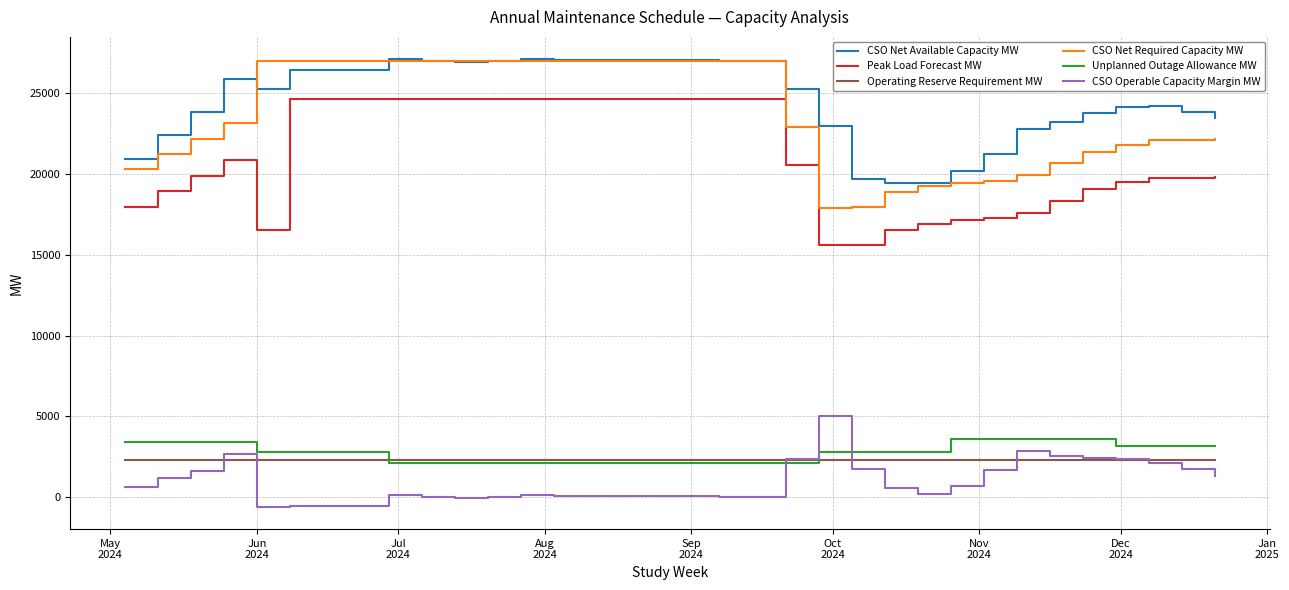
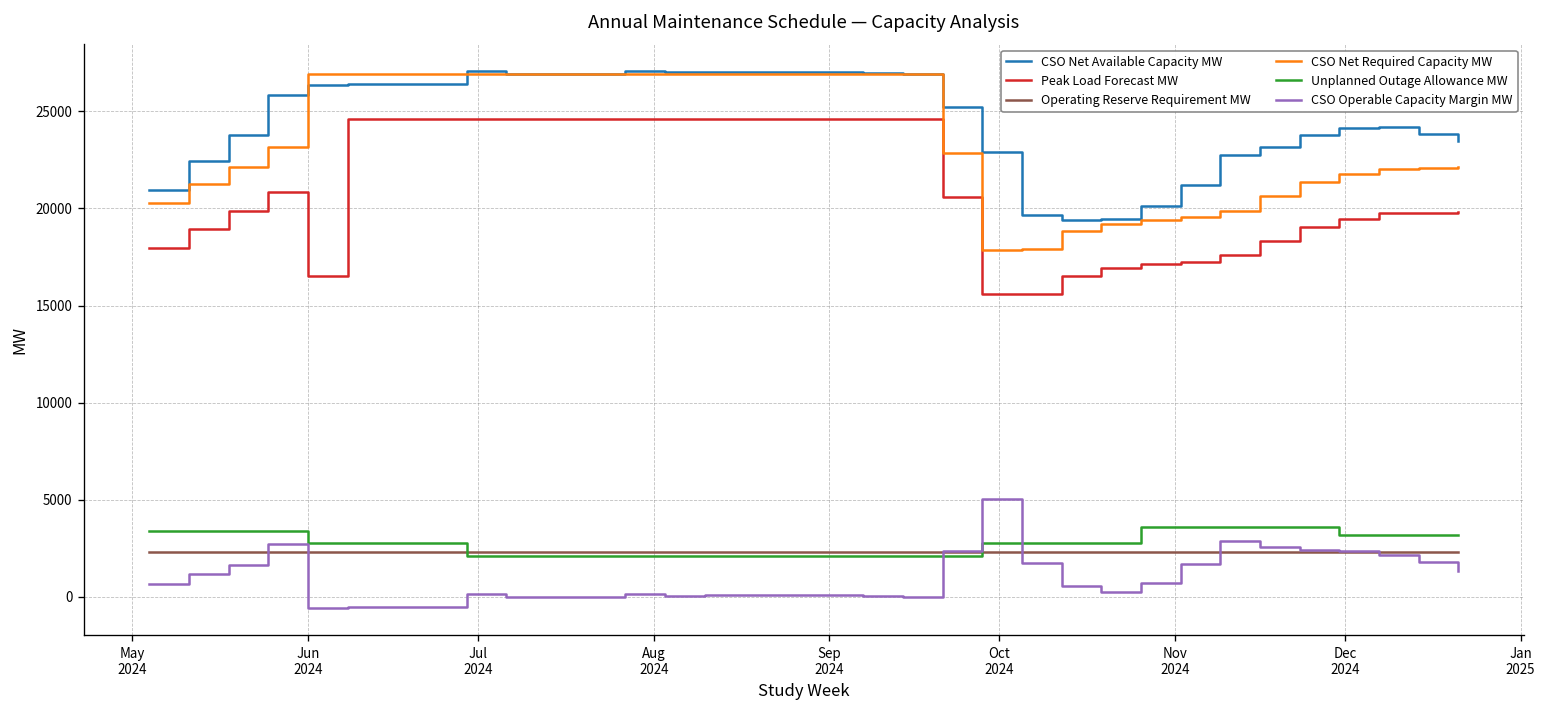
  {
    "CSO Net Available Capacity MW": {
-     "Jun 2024": 25200
+     "Jun 2024": 26400
    },
    "Peak Load Forecast MW": {
      "Jun 2024": 16500
    },
    "Operating Reserve Requirement MW": {
      "Jun 2024": 2300
    },
    "CSO Net Required Capacity MW": {
      "Jun 2024": 26900
    },
    "Unplanned Outage Allowance MW": {
      "Jun 2024": 2800
    },
    "CSO Operable Capacity Margin MW": {
      "Jun 2024": -600
    }
  }
